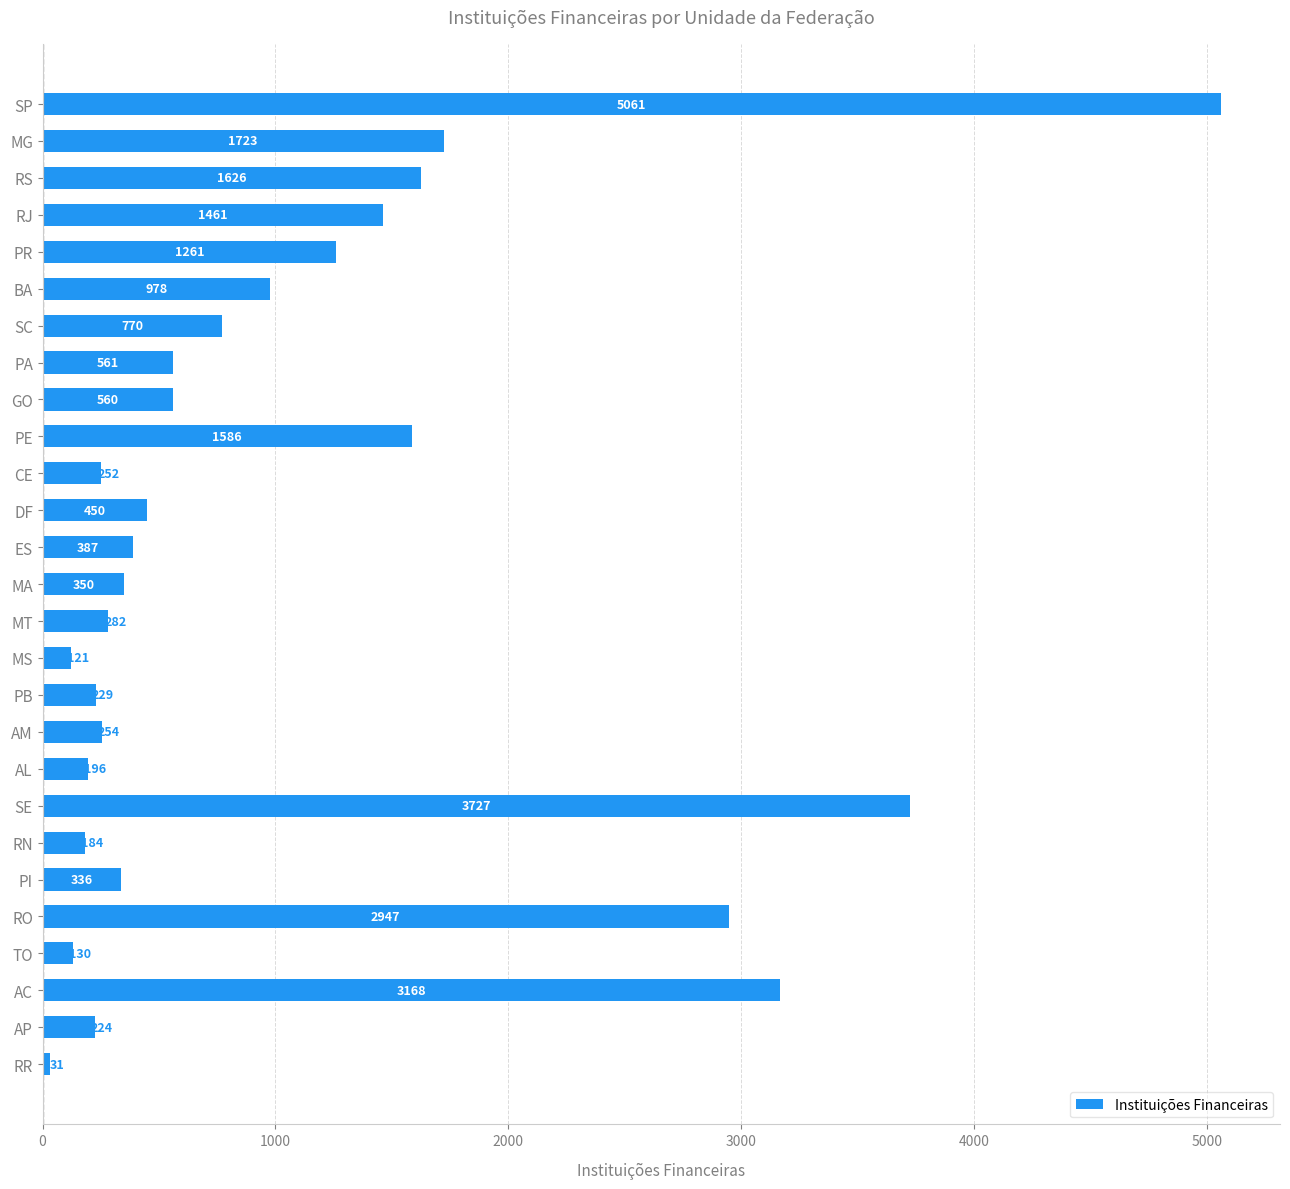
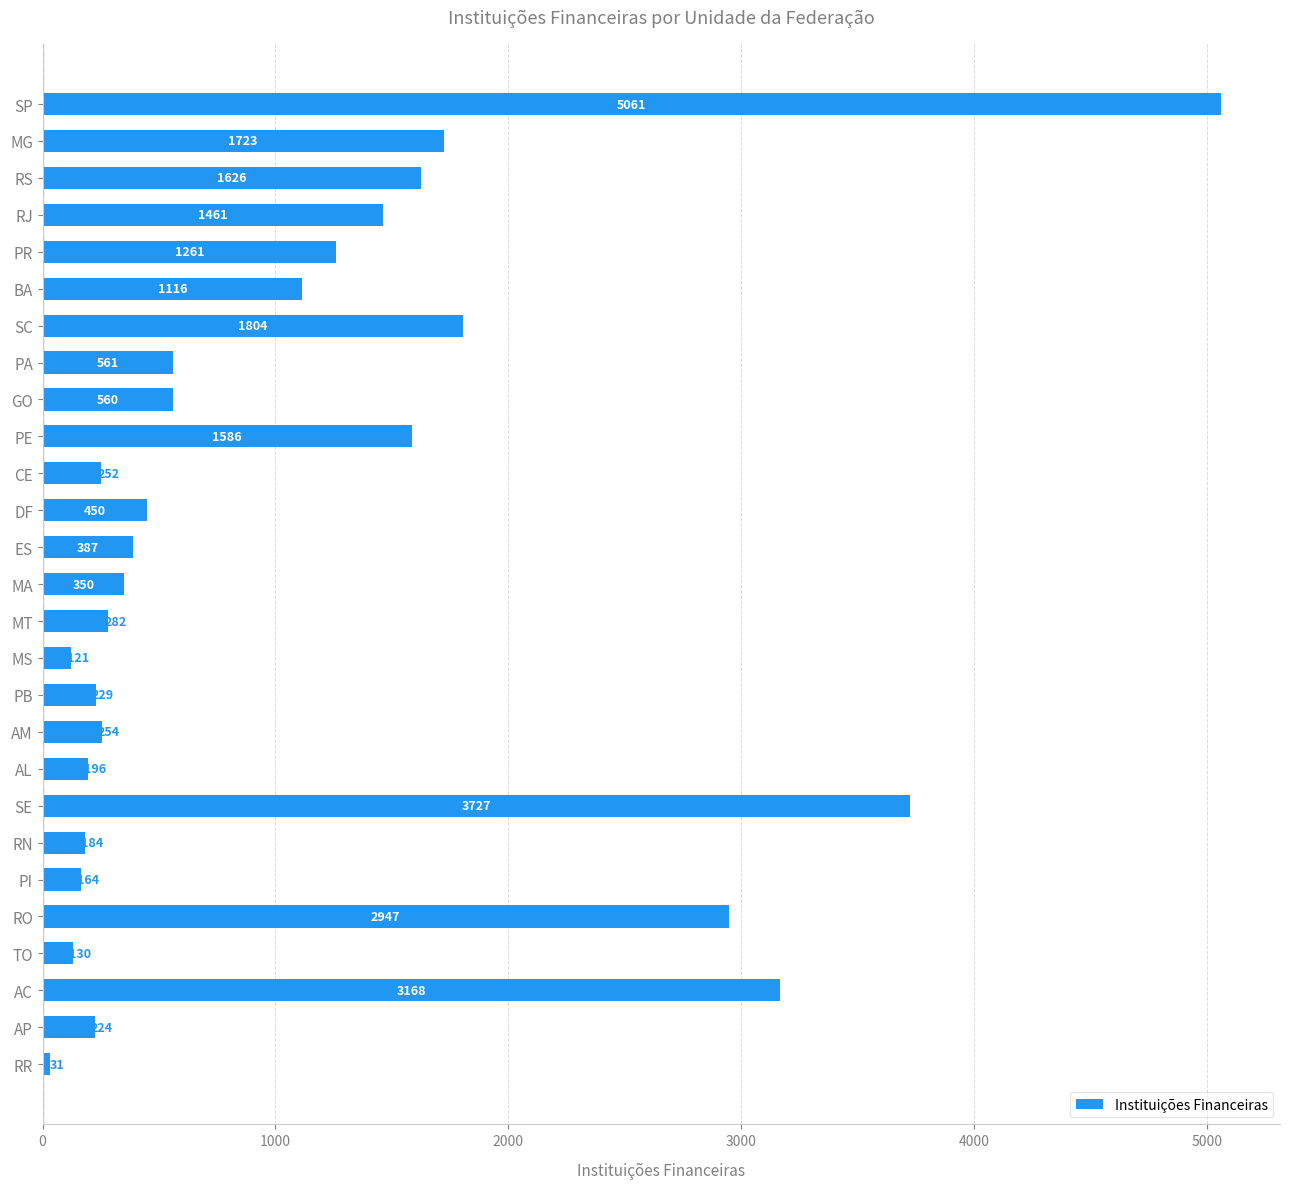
  {
    "SP": 5061,
    "MG": 1723,
    "RS": 1626,
    "RJ": 1461,
    "PR": 1261,
-   "BA": 978,
-   "SC": 770,
+   "BA": 1116,
+   "SC": 1804,
    "PA": 561,
    "GO": 560,
    "PE": 1586,
    "CE": 252,
    "DF": 450,
    "ES": 387,
    "MA": 350,
    "MT": 282,
    "MS": 121,
    "PB": 229,
    "AM": 254,
    "AL": 196,
    "SE": 3727,
    "RN": 184,
-   "PI": 336,
+   "PI": 164,
    "RO": 2947,
    "TO": 130,
    "AC": 3168,
    "AP": 224,
    "RR": 31
  }
